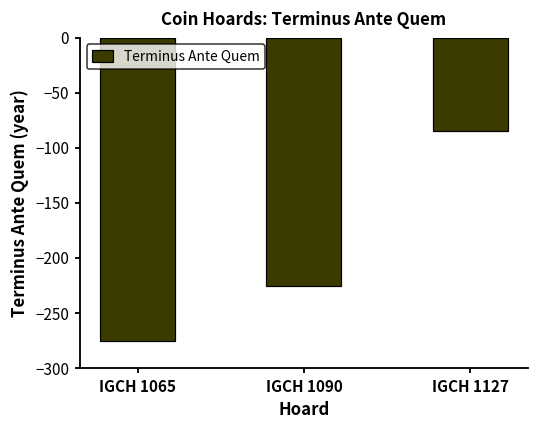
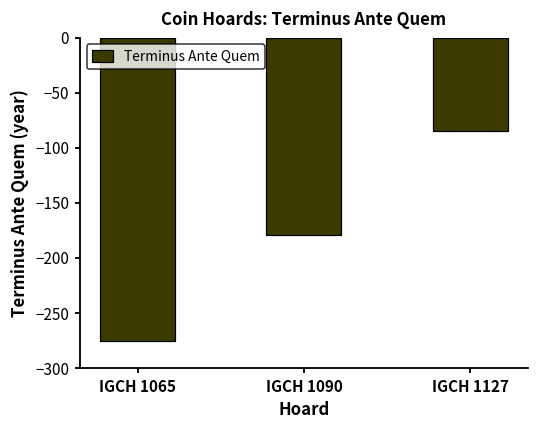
  {
    "IGCH 1065": -275,
-   "IGCH 1090": -225,
+   "IGCH 1090": -179,
    "IGCH 1127": -85
  }
